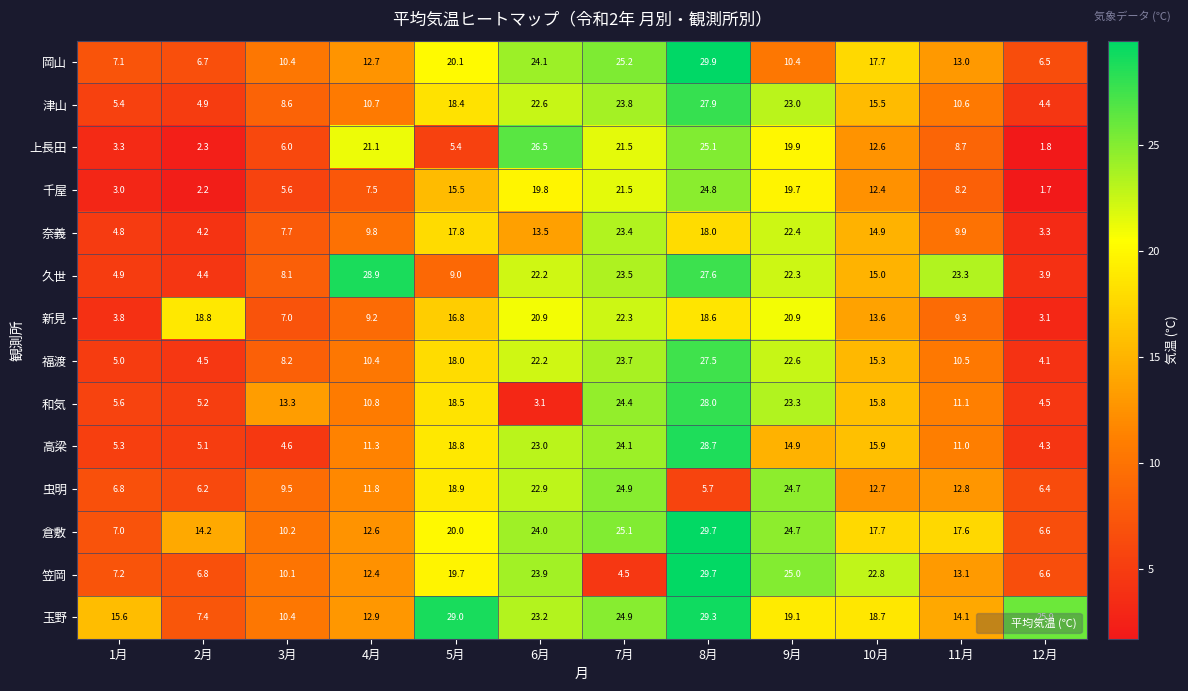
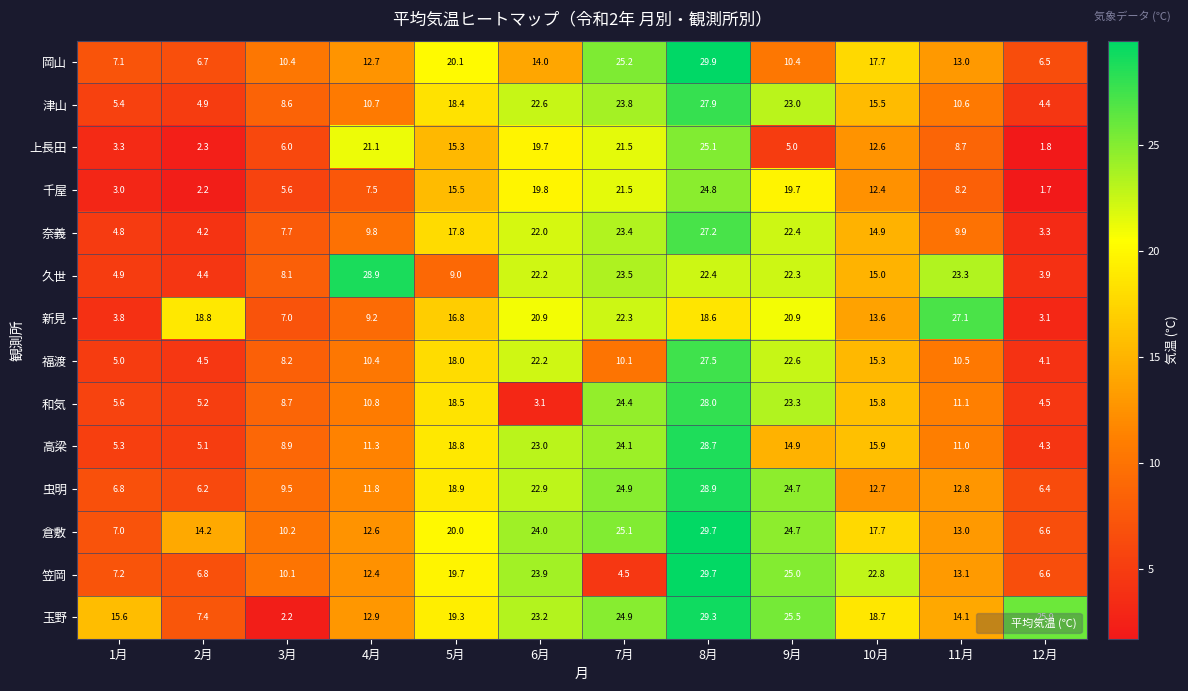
  {
    "岡山": {
      "1月": 7.1,
      "2月": 6.7,
      "3月": 10.4,
      "4月": 12.7,
      "5月": 20.1,
-     "6月": 24.1,
+     "6月": 14.0,
      "7月": 25.2,
      "8月": 29.9,
      "9月": 10.4,
      "10月": 17.7,
      "11月": 13.0,
      "12月": 6.5
    },
    "津山": {
      "1月": 5.4,
      "2月": 4.9,
      "3月": 8.6,
      "4月": 10.7,
      "5月": 18.4,
      "6月": 22.6,
      "7月": 23.8,
      "8月": 27.9,
      "9月": 23.0,
      "10月": 15.5,
      "11月": 10.6,
      "12月": 4.4
    },
    "上長田": {
      "1月": 3.3,
      "2月": 2.3,
      "3月": 6.0,
      "4月": 21.1,
-     "5月": 5.4,
-     "6月": 26.5,
+     "5月": 15.3,
+     "6月": 19.7,
      "7月": 21.5,
      "8月": 25.1,
-     "9月": 19.9,
+     "9月": 5.0,
      "10月": 12.6,
      "11月": 8.7,
      "12月": 1.8
    },
    "千屋": {
      "1月": 3.0,
      "2月": 2.2,
      "3月": 5.6,
      "4月": 7.5,
      "5月": 15.5,
      "6月": 19.8,
      "7月": 21.5,
      "8月": 24.8,
      "9月": 19.7,
      "10月": 12.4,
      "11月": 8.2,
      "12月": 1.7
    },
    "奈義": {
      "1月": 4.8,
      "2月": 4.2,
      "3月": 7.7,
      "4月": 9.8,
      "5月": 17.8,
-     "6月": 13.5,
+     "6月": 22.0,
      "7月": 23.4,
-     "8月": 18.0,
+     "8月": 27.2,
      "9月": 22.4,
      "10月": 14.9,
      "11月": 9.9,
      "12月": 3.3
    },
    "久世": {
      "1月": 4.9,
      "2月": 4.4,
      "3月": 8.1,
      "4月": 28.9,
      "5月": 9.0,
      "6月": 22.2,
      "7月": 23.5,
-     "8月": 27.6,
+     "8月": 22.4,
      "9月": 22.3,
      "10月": 15.0,
      "11月": 23.3,
      "12月": 3.9
    },
    "新見": {
      "1月": 3.8,
      "2月": 18.8,
      "3月": 7.0,
      "4月": 9.2,
      "5月": 16.8,
      "6月": 20.9,
      "7月": 22.3,
      "8月": 18.6,
      "9月": 20.9,
      "10月": 13.6,
-     "11月": 9.3,
+     "11月": 27.1,
      "12月": 3.1
    },
    "福渡": {
      "1月": 5.0,
      "2月": 4.5,
      "3月": 8.2,
      "4月": 10.4,
      "5月": 18.0,
      "6月": 22.2,
-     "7月": 23.7,
+     "7月": 10.1,
      "8月": 27.5,
      "9月": 22.6,
      "10月": 15.3,
      "11月": 10.5,
      "12月": 4.1
    },
    "和気": {
      "1月": 5.6,
      "2月": 5.2,
-     "3月": 13.3,
+     "3月": 8.7,
      "4月": 10.8,
      "5月": 18.5,
      "6月": 3.1,
      "7月": 24.4,
      "8月": 28.0,
      "9月": 23.3,
      "10月": 15.8,
      "11月": 11.1,
      "12月": 4.5
    },
    "高梁": {
      "1月": 5.3,
      "2月": 5.1,
-     "3月": 4.6,
+     "3月": 8.9,
      "4月": 11.3,
      "5月": 18.8,
      "6月": 23.0,
      "7月": 24.1,
      "8月": 28.7,
      "9月": 14.9,
      "10月": 15.9,
      "11月": 11.0,
      "12月": 4.3
    },
    "虫明": {
      "1月": 6.8,
      "2月": 6.2,
      "3月": 9.5,
      "4月": 11.8,
      "5月": 18.9,
      "6月": 22.9,
      "7月": 24.9,
-     "8月": 5.7,
+     "8月": 28.9,
      "9月": 24.7,
      "10月": 12.7,
      "11月": 12.8,
      "12月": 6.4
    },
    "倉敷": {
      "1月": 7.0,
      "2月": 14.2,
      "3月": 10.2,
      "4月": 12.6,
      "5月": 20.0,
      "6月": 24.0,
      "7月": 25.1,
      "8月": 29.7,
      "9月": 24.7,
      "10月": 17.7,
-     "11月": 17.6,
+     "11月": 13.0,
      "12月": 6.6
    },
    "笠岡": {
      "1月": 7.2,
      "2月": 6.8,
      "3月": 10.1,
      "4月": 12.4,
      "5月": 19.7,
      "6月": 23.9,
      "7月": 4.5,
      "8月": 29.7,
      "9月": 25.0,
      "10月": 22.8,
      "11月": 13.1,
      "12月": 6.6
    },
    "玉野": {
      "1月": 15.6,
      "2月": 7.4,
-     "3月": 10.4,
+     "3月": 2.2,
      "4月": 12.9,
-     "5月": 29.0,
+     "5月": 19.3,
      "6月": 23.2,
      "7月": 24.9,
      "8月": 29.3,
-     "9月": 19.1,
+     "9月": 25.5,
      "10月": 18.7,
      "11月": 14.1
    }
  }
